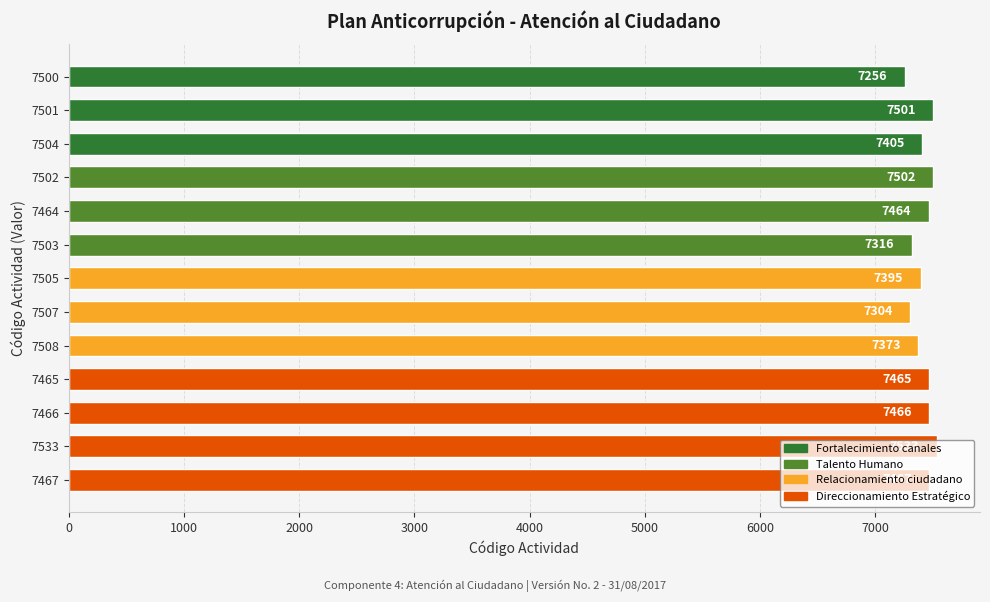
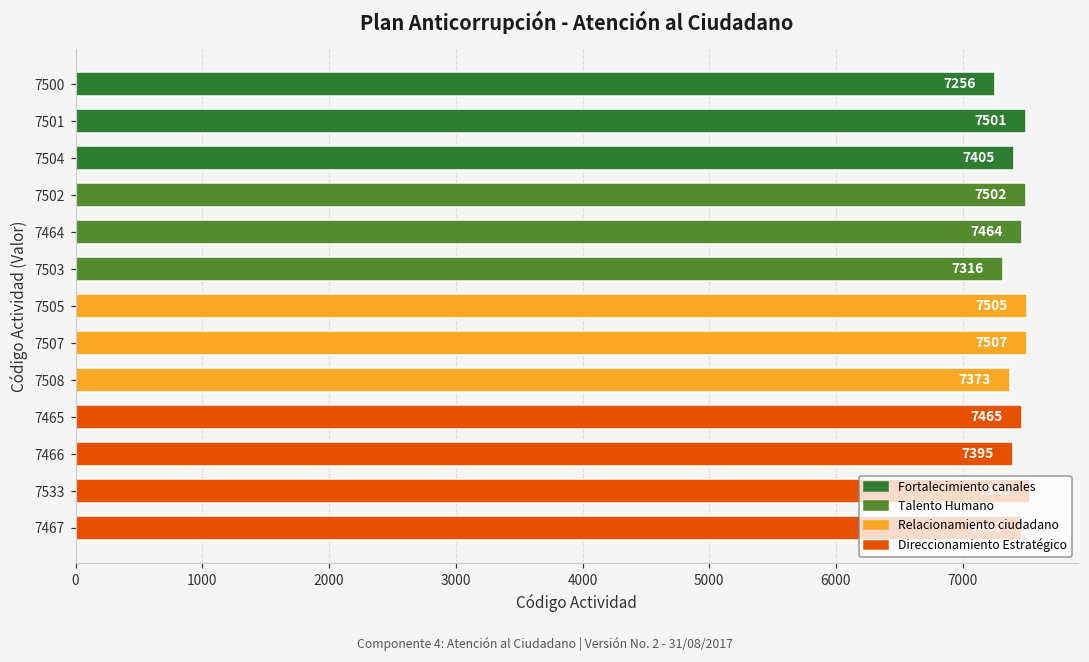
  {
    "7500": 7256,
    "7501": 7501,
    "7504": 7405,
    "7502": 7502,
    "7464": 7464,
    "7503": 7316,
-   "7505": 7395,
-   "7507": 7304,
+   "7505": 7505,
+   "7507": 7507,
    "7508": 7373,
    "7465": 7465,
-   "7466": 7466
+   "7466": 7395
  }
